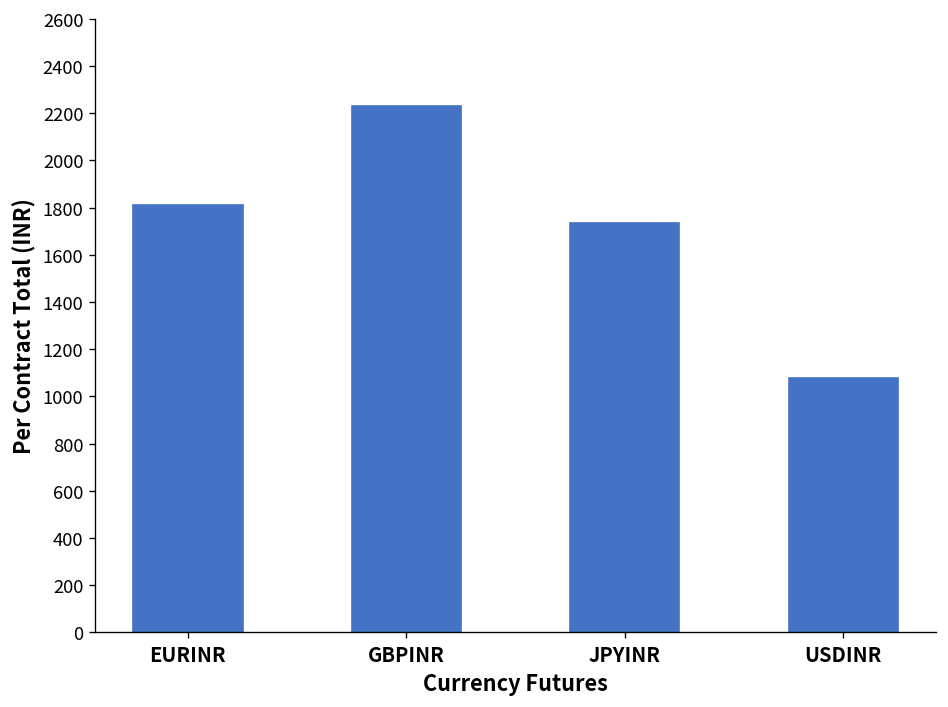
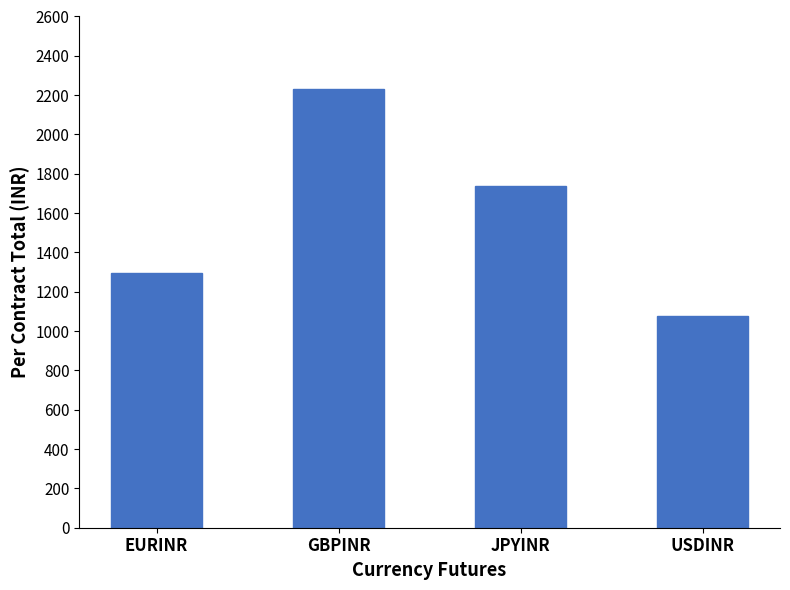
  {
-   "EURINR": 1810,
+   "EURINR": 1290,
    "GBPINR": 2230,
    "JPYINR": 1740,
    "USDINR": 1080
  }
